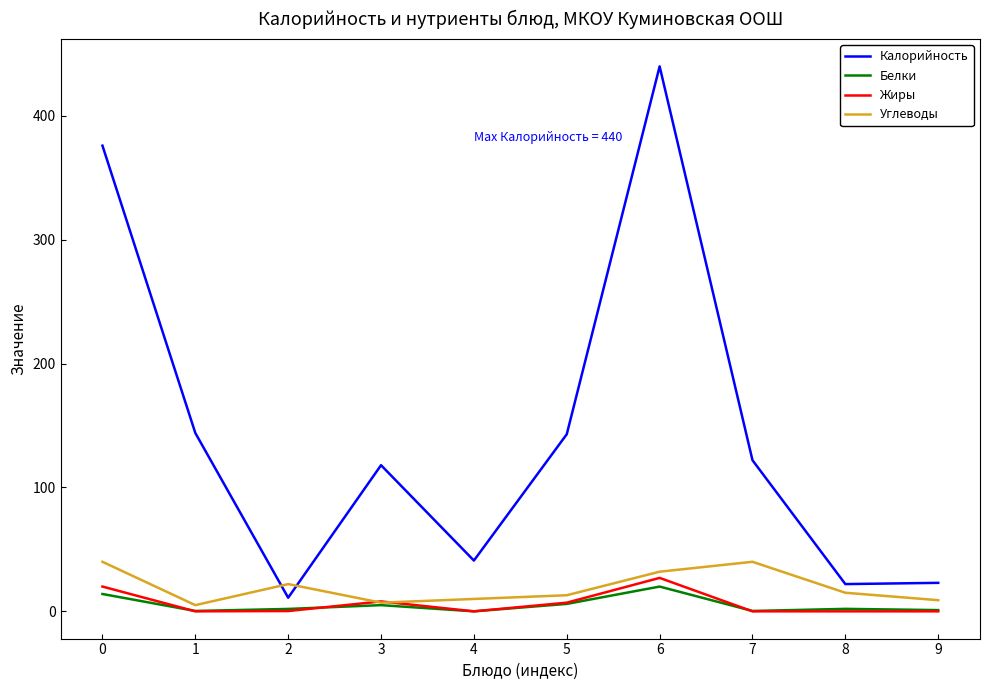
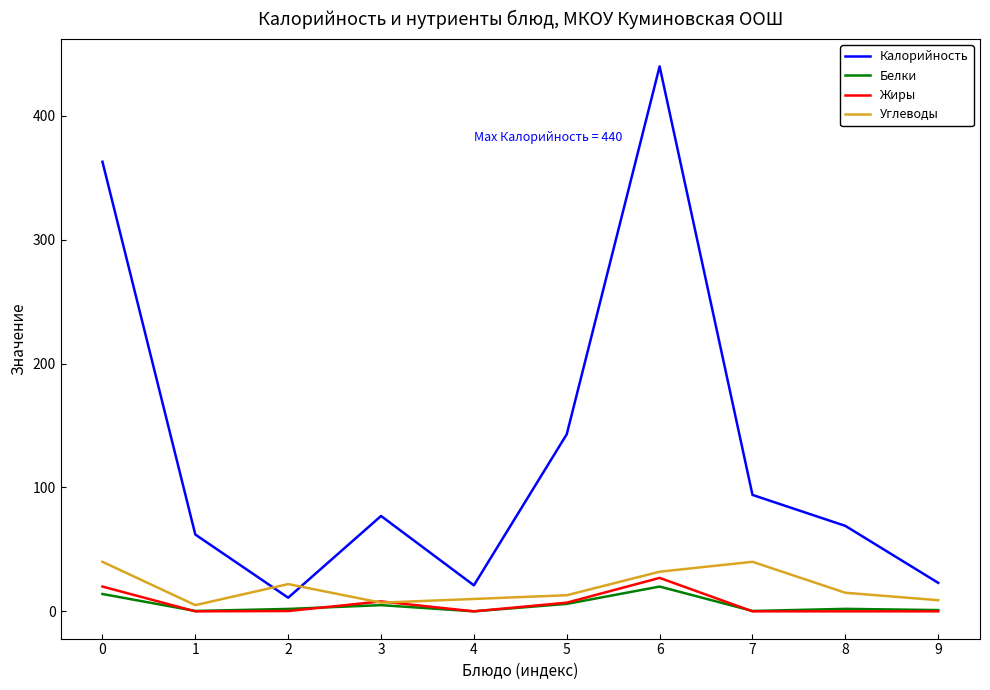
  {
    "Калорийность": {
-     "0": 376,
-     "1": 144,
+     "0": 363,
+     "1": 62,
      "2": 11,
-     "3": 118,
-     "4": 41,
+     "3": 77,
+     "4": 21,
      "5": 143,
      "6": 440,
-     "7": 122,
-     "8": 22,
+     "7": 94,
+     "8": 69,
      "9": 23
    },
    "Белки": {
      "0": 14,
      "6": 20
    },
    "Жиры": {
      "0": 20,
      "6": 27
    },
    "Углеводы": {
      "0": 40,
      "1": 5,
      "2": 22,
      "4": 10,
      "5": 13,
      "6": 32,
      "7": 40,
      "8": 15,
      "9": 9
    }
  }
